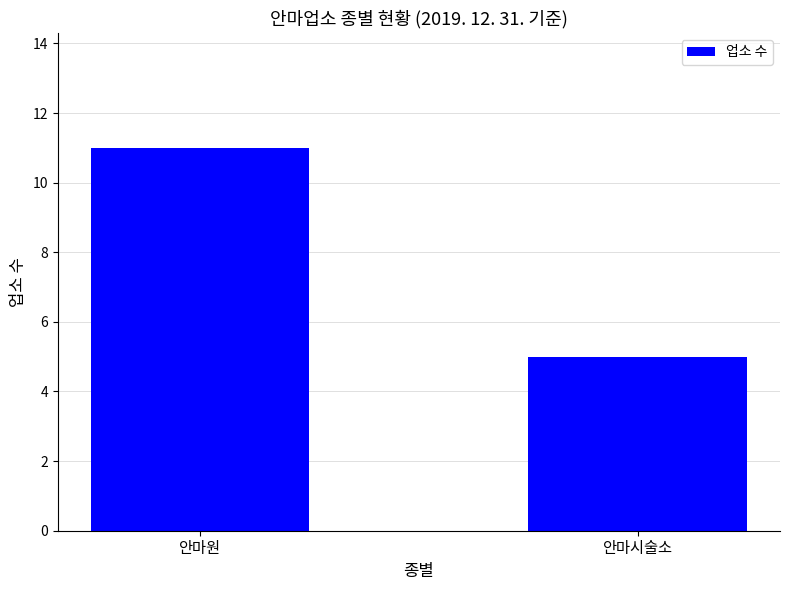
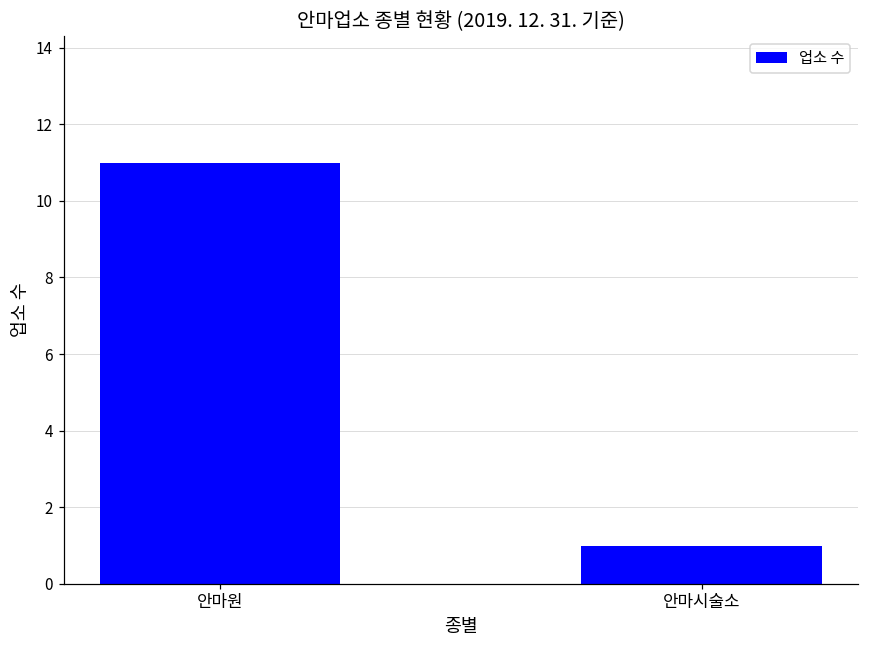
  {
    "안마원": 11,
-   "안마시술소": 5
+   "안마시술소": 1
  }
